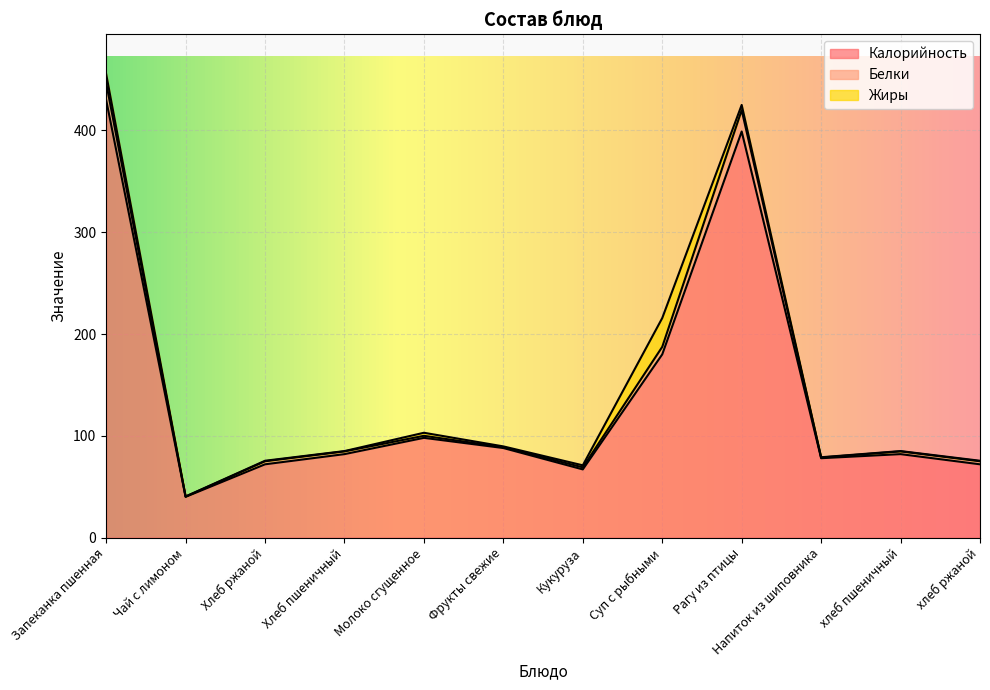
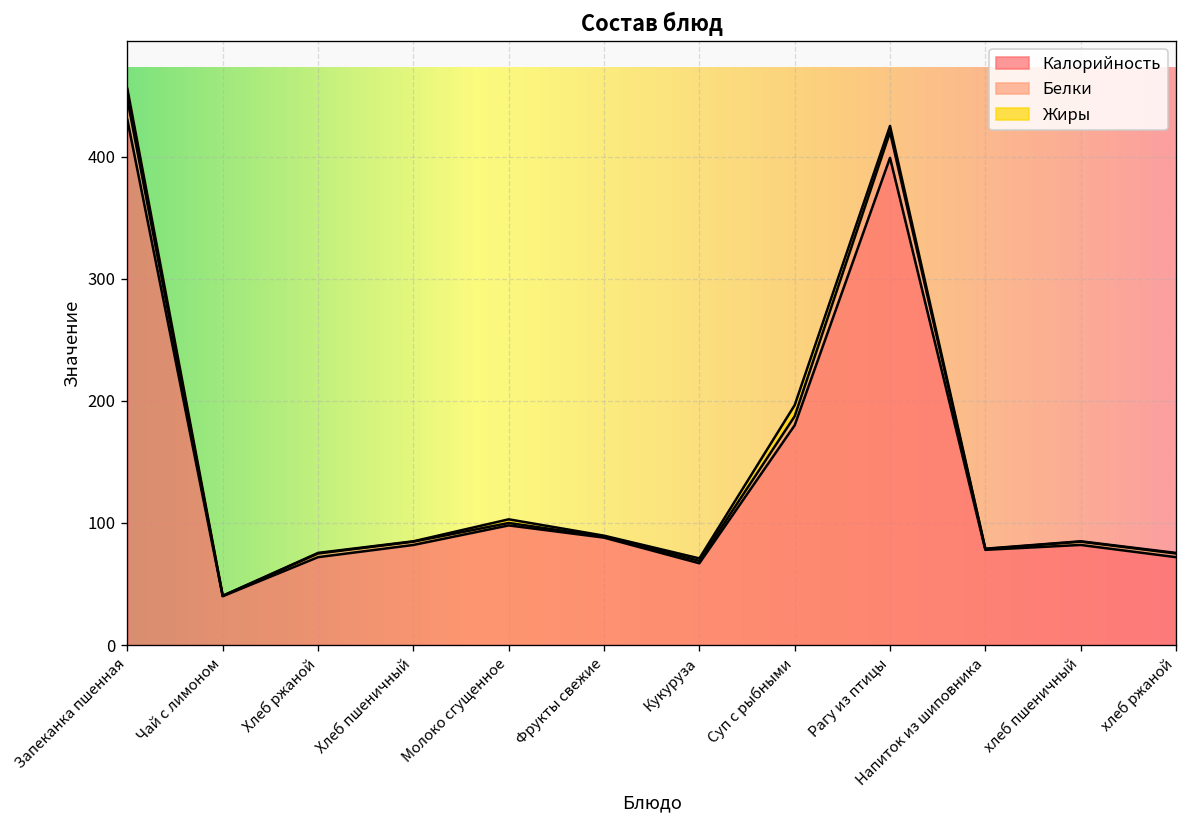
  {
    "Жиры": {
      "Запеканка пшенная": 9,
      "Молоко сгущенное": 3,
-     "Суп с рыбными": 28,
+     "Суп с рыбными": 9,
      "Рагу из птицы": 5
    }
  }
